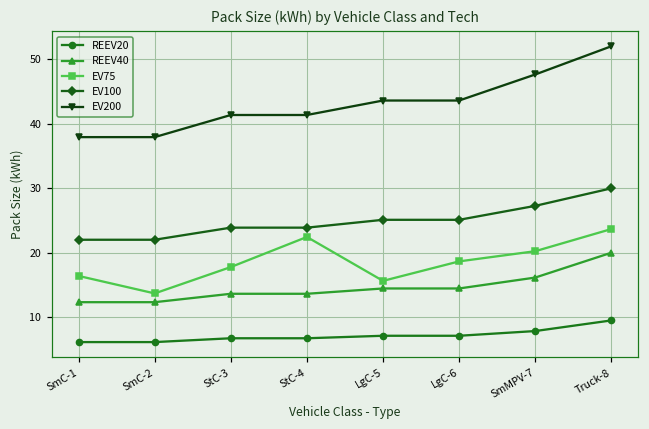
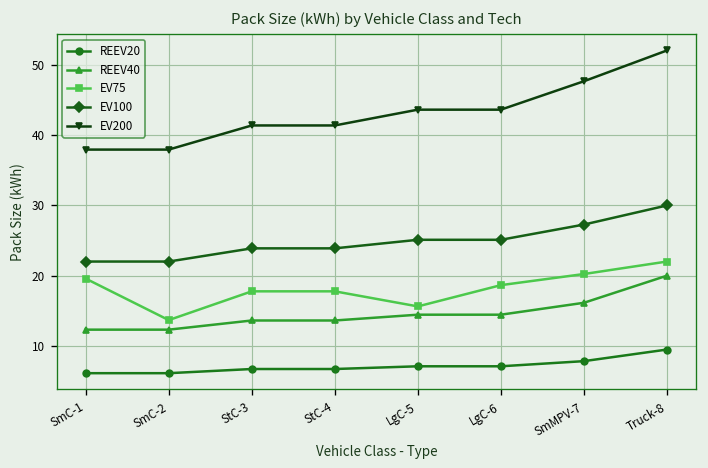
  {
    "EV75": {
-     "SmC-1": 16,
+     "SmC-1": 20,
      "SmC-2": 14,
      "StC-3": 18,
-     "StC-4": 22,
+     "StC-4": 18,
      "LgC-5": 16,
      "LgC-6": 19,
      "SmMPV-7": 20,
-     "Truck-8": 24
+     "Truck-8": 22
    }
  }
